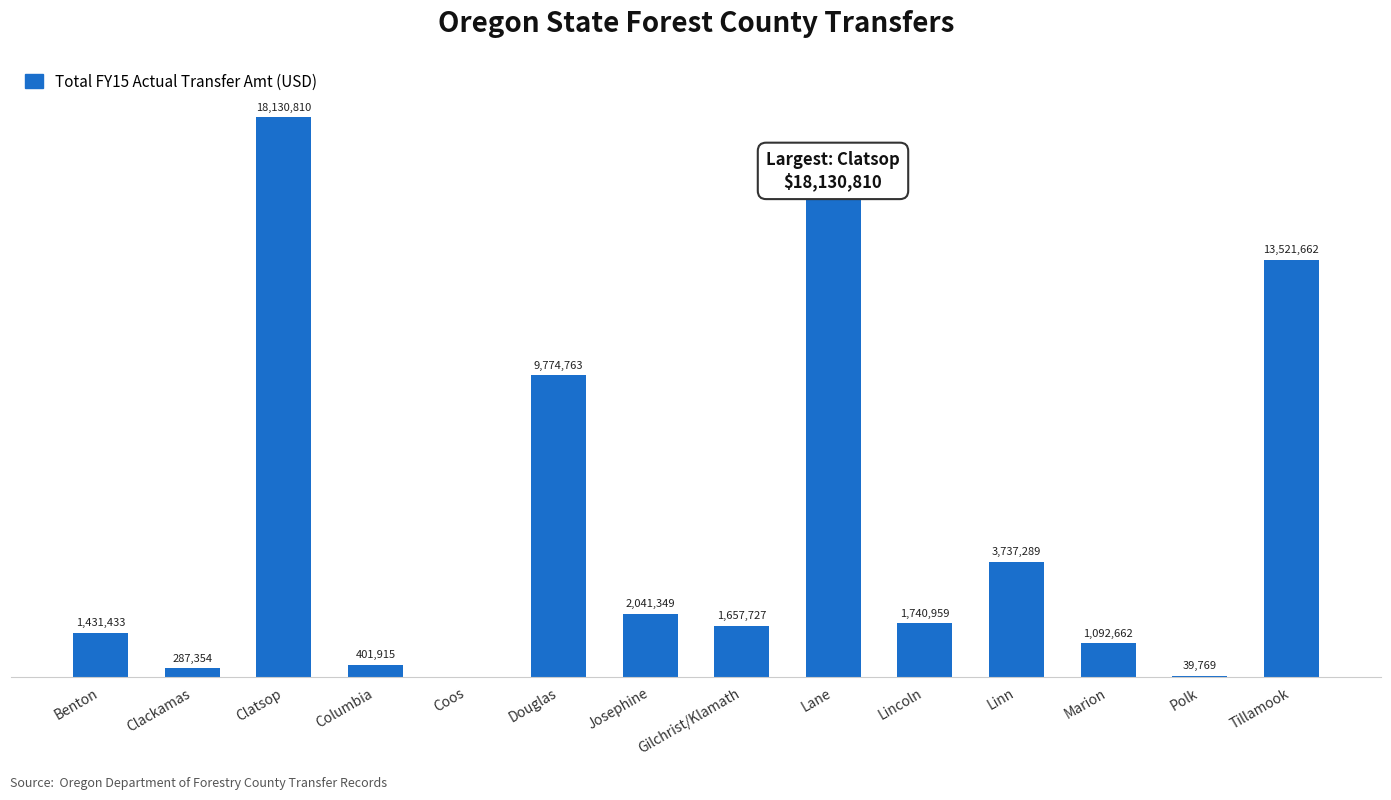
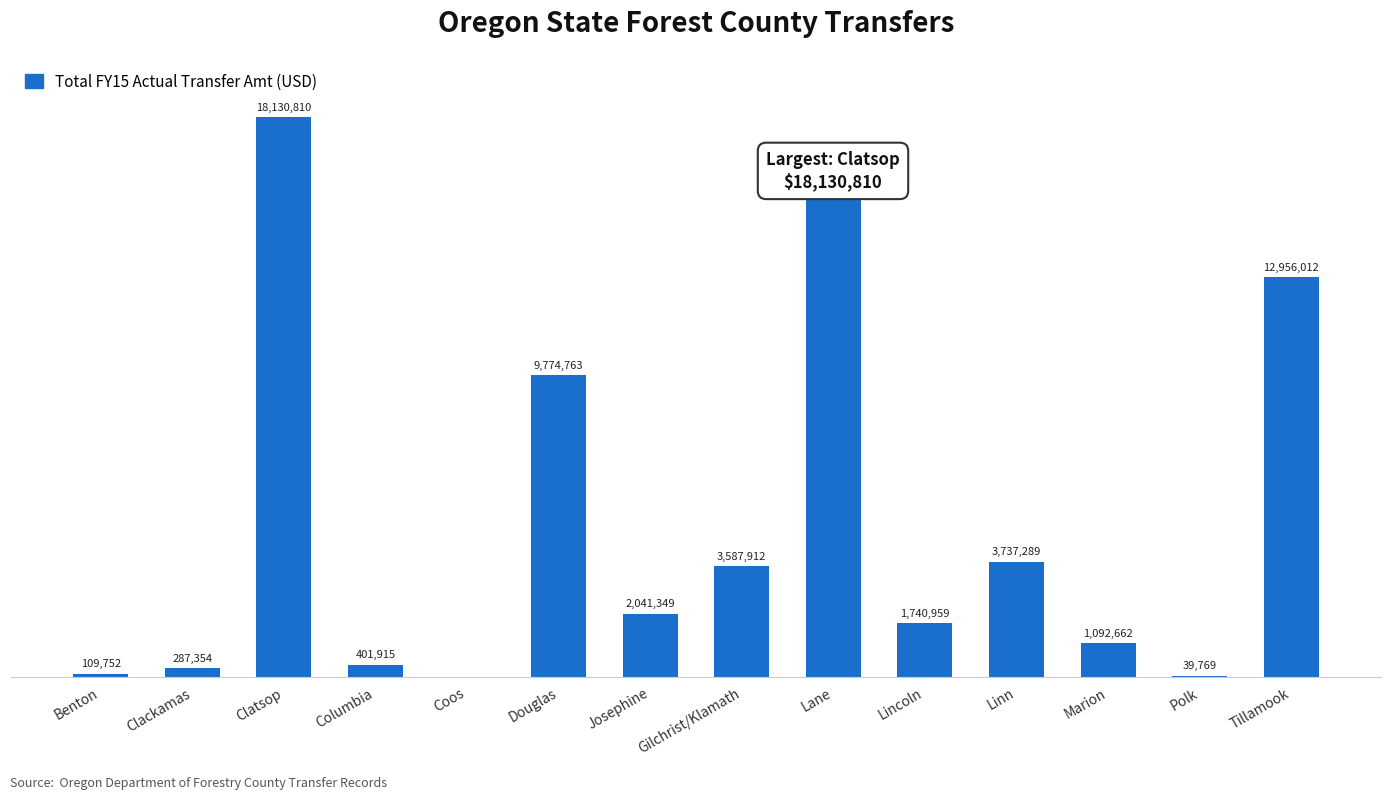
  {
-   "Benton": "1,431,433",
+   "Benton": "109,752",
    "Clackamas": "287,354",
    "Clatsop": "18,130,810",
    "Columbia": "401,915",
    "Douglas": "9,774,763",
    "Josephine": "2,041,349",
-   "Gilchrist/Klamath": "1,657,727",
+   "Gilchrist/Klamath": "3,587,912",
    "Lincoln": "1,740,959",
    "Linn": "3,737,289",
    "Marion": "1,092,662",
    "Polk": "39,769",
-   "Tillamook": "13,521,662"
+   "Tillamook": "12,956,012"
  }
